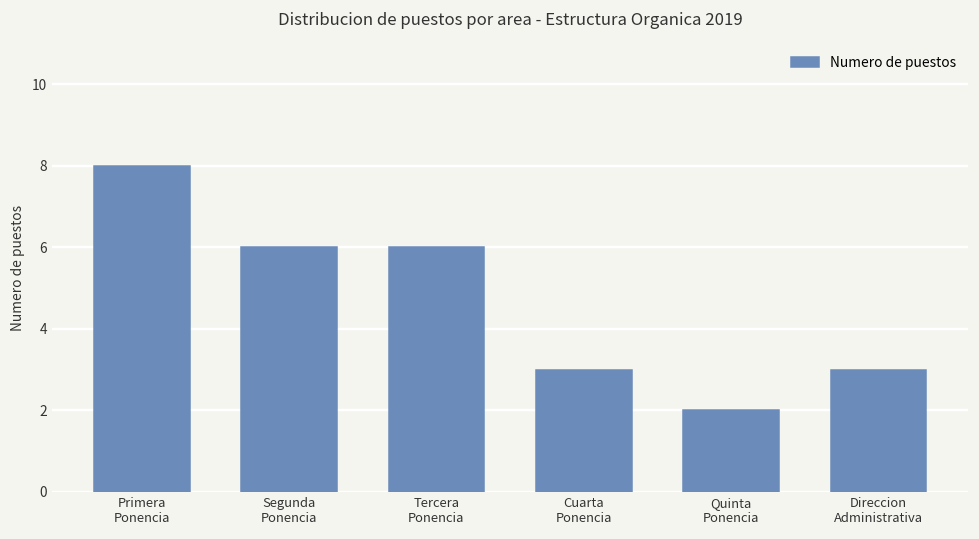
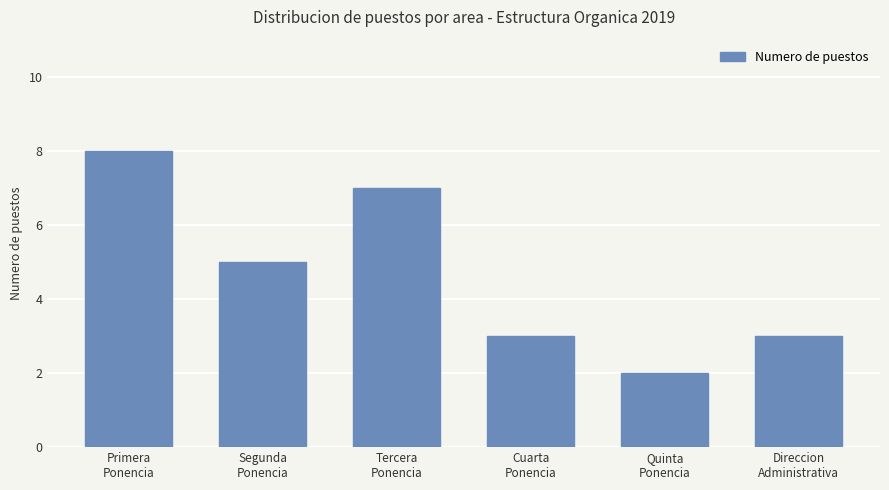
  {
    "Primera Ponencia": 8,
-   "Segunda Ponencia": 6,
-   "Tercera Ponencia": 6,
+   "Segunda Ponencia": 5,
+   "Tercera Ponencia": 7,
    "Cuarta Ponencia": 3,
    "Quinta Ponencia": 2,
    "Direccion Administrativa": 3
  }
